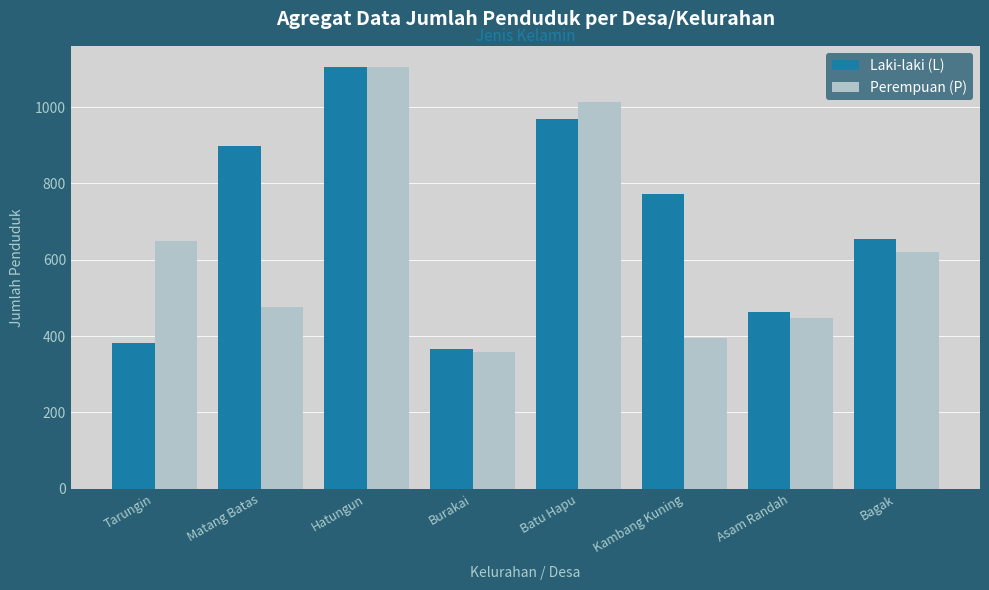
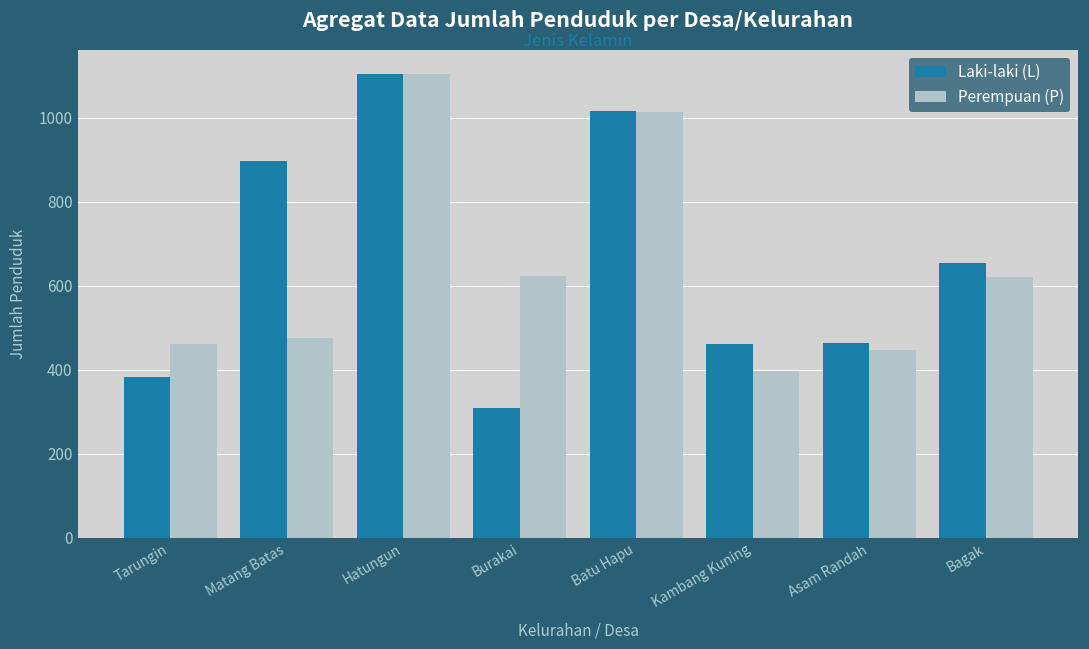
  {
    "Laki-laki (L)": {
      "Tarungin": 380,
      "Matang Batas": 900,
      "Hatungun": 1110,
-     "Burakai": 370,
-     "Batu Hapu": 970,
-     "Kambang Kuning": 770,
+     "Burakai": 310,
+     "Batu Hapu": 1020,
+     "Kambang Kuning": 460,
      "Asam Randah": 460,
      "Bagak": 650
    },
    "Perempuan (P)": {
-     "Tarungin": 650,
+     "Tarungin": 460,
      "Matang Batas": 480,
      "Hatungun": 1100,
-     "Burakai": 360,
+     "Burakai": 620,
      "Batu Hapu": 1010,
      "Kambang Kuning": 400,
      "Asam Randah": 450,
      "Bagak": 620
    }
  }
